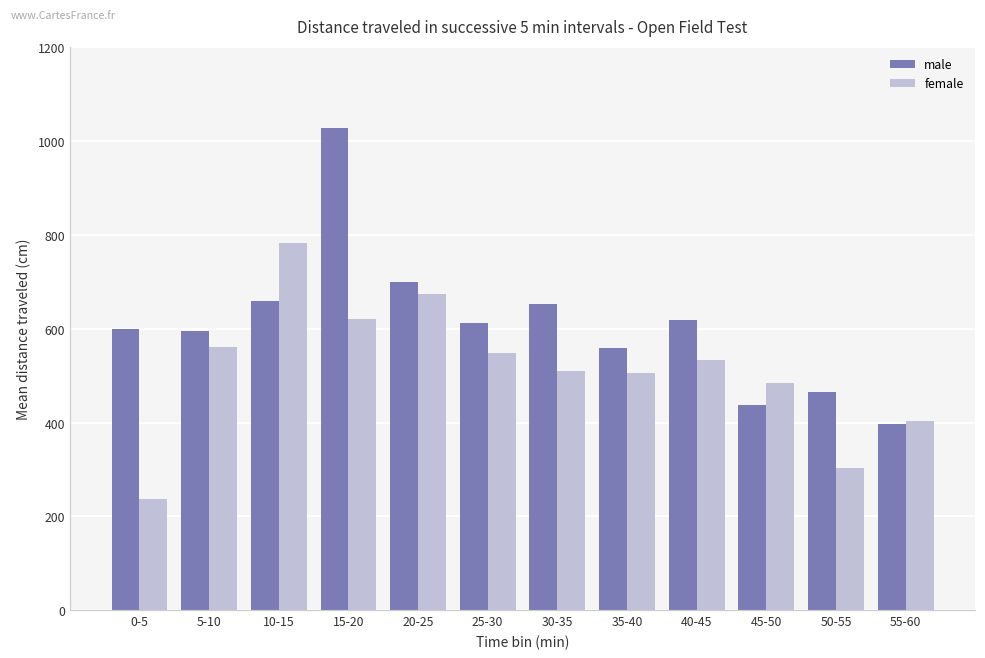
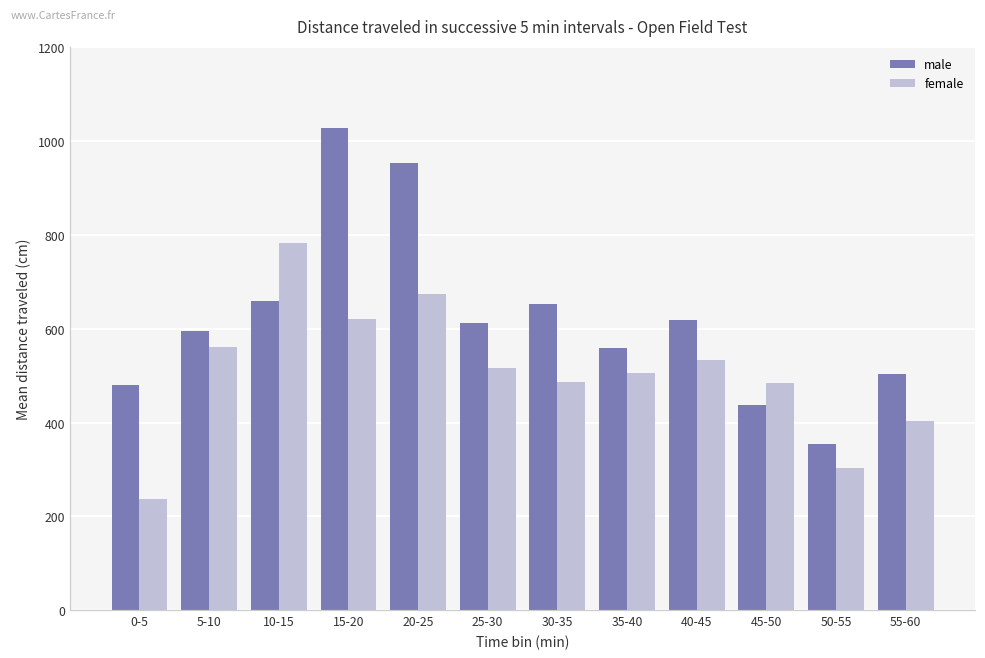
  {
    "male": {
-     "0-5": 600,
+     "0-5": 480,
      "5-10": 600,
      "10-15": 660,
      "15-20": 1030,
-     "20-25": 700,
+     "20-25": 950,
      "25-30": 610,
      "30-35": 650,
      "35-40": 560,
      "40-45": 620,
      "45-50": 440,
-     "50-55": 470,
-     "55-60": 400
+     "50-55": 350,
+     "55-60": 500
    },
    "female": {
      "0-5": 240,
      "5-10": 560,
      "10-15": 780,
      "15-20": 620,
      "20-25": 670,
-     "25-30": 550,
-     "30-35": 510,
+     "25-30": 520,
+     "30-35": 490,
      "35-40": 510,
      "40-45": 530,
      "45-50": 490,
      "50-55": 300,
      "55-60": 400
    }
  }
